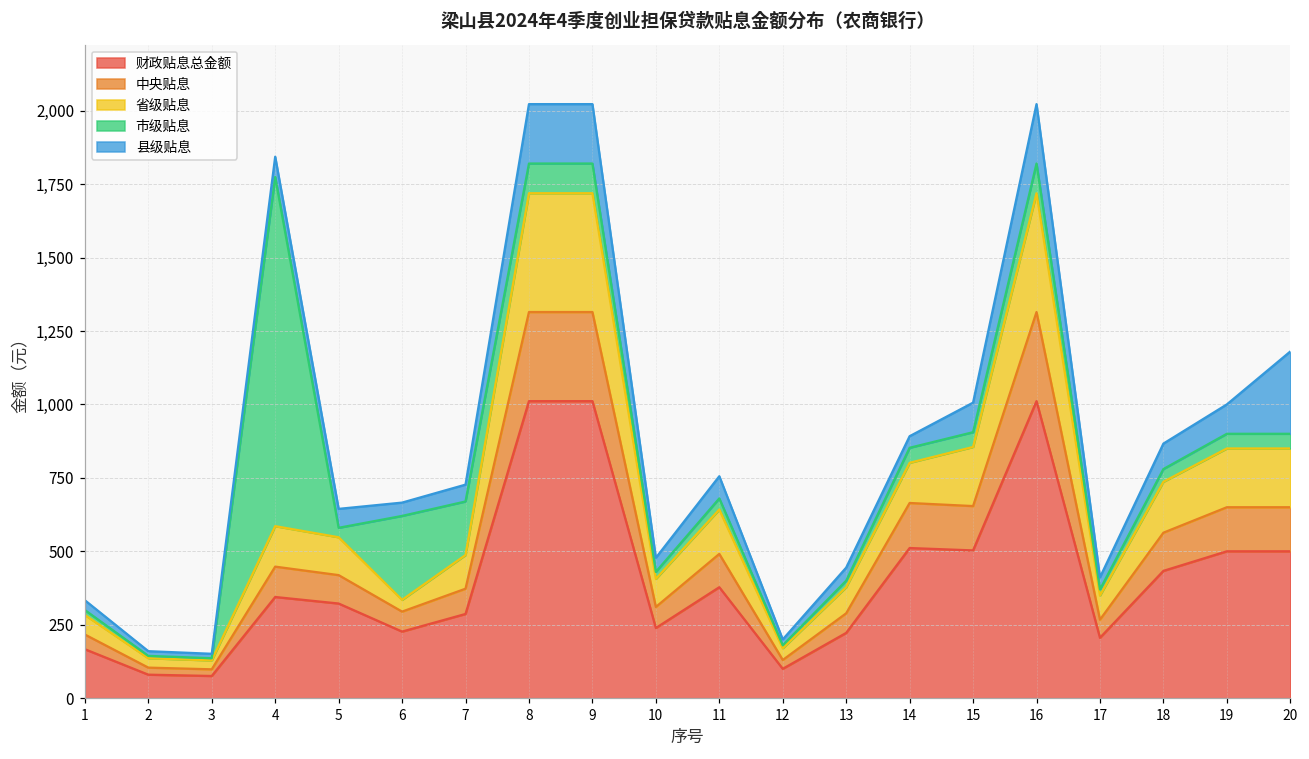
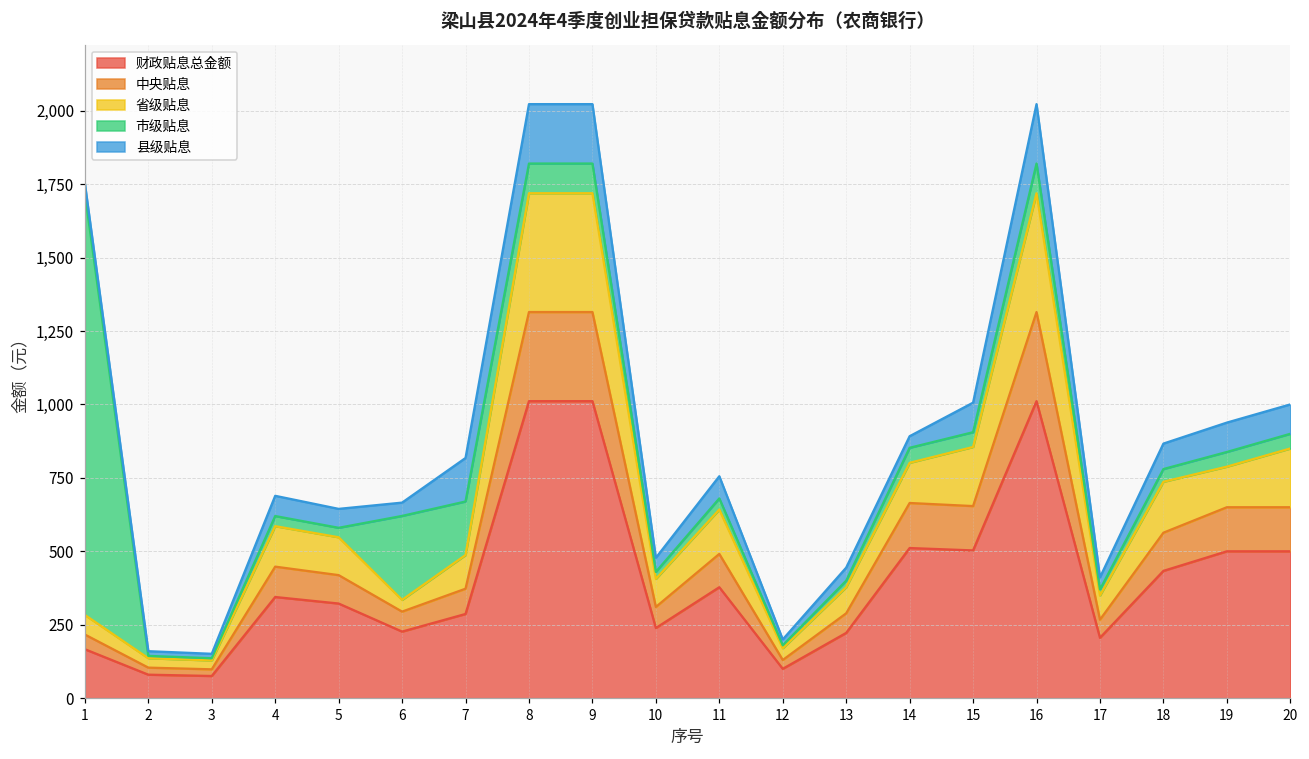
  {
    "省级贴息": {
      "1": "70",
      "4": "140",
      "5": "130",
      "6": "40",
      "7": "110",
      "8": "400",
      "9": "400",
      "10": "100",
      "11": "150",
      "12": "40",
      "13": "90",
      "14": "140",
      "15": "200",
      "16": "400",
      "17": "80",
      "18": "170",
-     "19": "200",
+     "19": "140",
      "20": "200"
    },
    "市级贴息": {
-     "1": "20",
-     "4": "1,190",
+     "1": "1,440",
+     "4": "30",
      "5": "30",
      "6": "290",
      "7": "180",
      "8": "100",
      "9": "100",
      "10": "20",
      "11": "40",
      "12": "10",
      "13": "20",
      "14": "50",
      "15": "50",
      "16": "100",
      "17": "20",
      "18": "40",
      "19": "50",
      "20": "50"
    },
    "县级贴息": {
      "1": "30",
      "2": "20",
      "3": "20",
      "4": "70",
      "5": "60",
      "6": "50",
-     "7": "60",
+     "7": "150",
      "8": "200",
      "9": "200",
      "10": "50",
      "11": "80",
      "12": "20",
      "13": "40",
      "14": "40",
      "15": "100",
      "16": "200",
      "17": "40",
      "18": "90",
      "19": "100",
-     "20": "280"
+     "20": "100"
    }
  }
